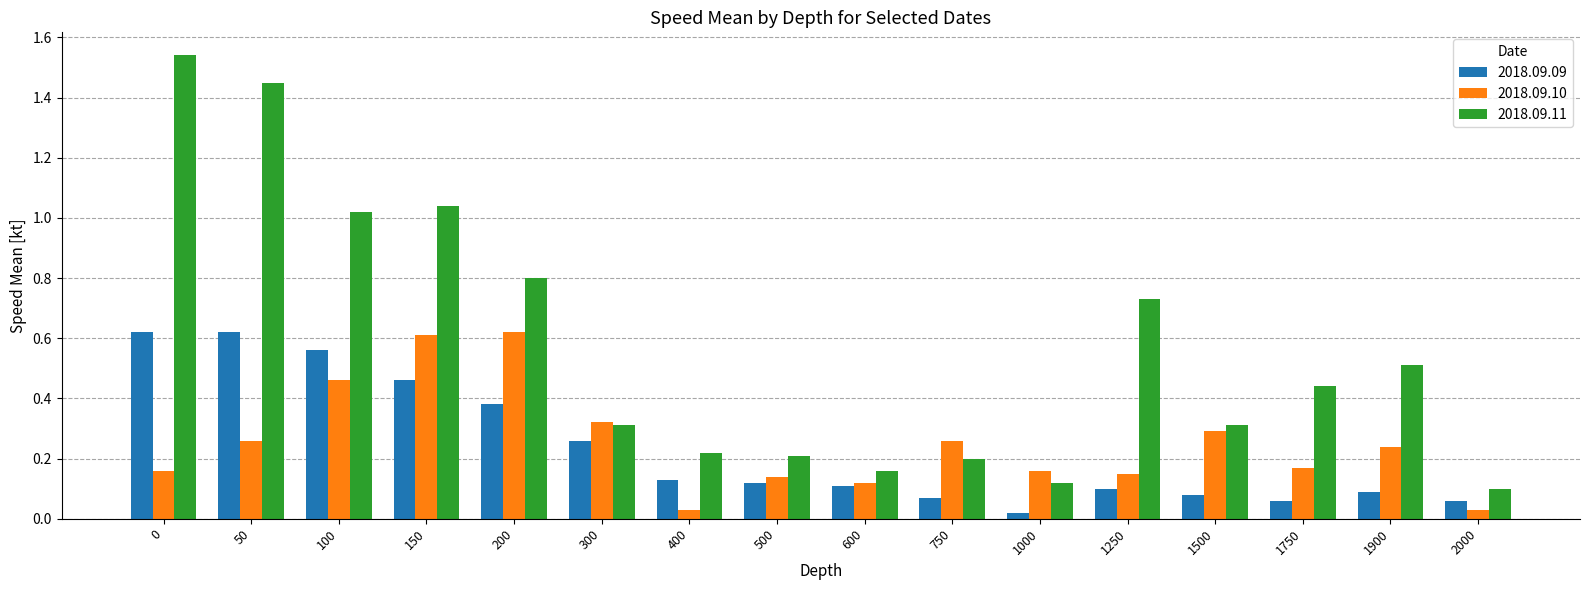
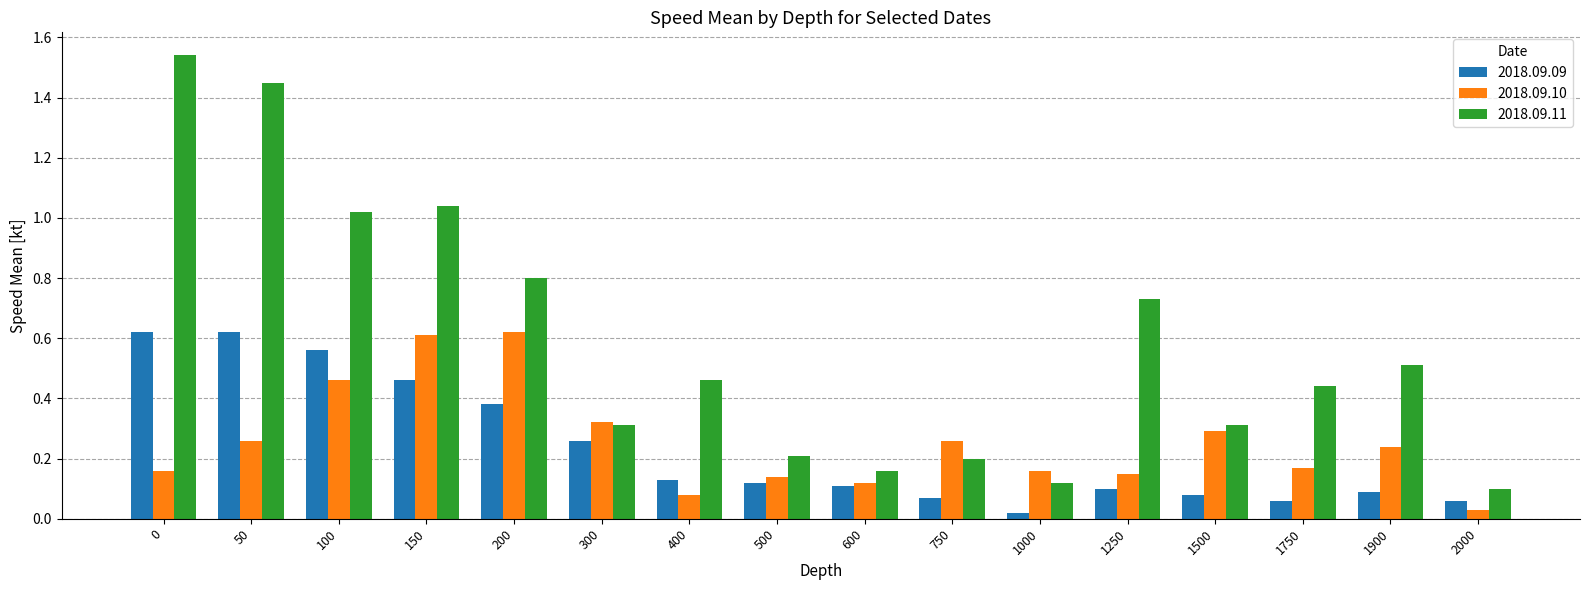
  {
    "2018.09.09": {
      "0": 0.62,
      "50": 0.62,
      "100": 0.56,
      "150": 0.46,
      "200": 0.38,
      "300": 0.26,
      "400": 0.13,
      "500": 0.12,
      "600": 0.11,
      "750": 0.07,
      "1000": 0.02,
      "1250": 0.10,
      "1500": 0.08,
      "1750": 0.06,
      "1900": 0.09,
      "2000": 0.06
    },
    "2018.09.10": {
      "0": 0.16,
      "50": 0.26,
      "100": 0.46,
      "150": 0.61,
      "200": 0.62,
      "300": 0.32,
-     "400": 0.03,
+     "400": 0.08,
      "500": 0.14,
      "600": 0.12,
      "750": 0.26,
      "1000": 0.16,
      "1250": 0.15,
      "1500": 0.29,
      "1750": 0.17,
      "1900": 0.24,
      "2000": 0.03
    },
    "2018.09.11": {
      "0": 1.54,
      "50": 1.45,
      "100": 1.02,
      "150": 1.04,
      "200": 0.80,
      "300": 0.31,
-     "400": 0.22,
+     "400": 0.46,
      "500": 0.21,
      "600": 0.16,
      "750": 0.20,
      "1000": 0.12,
      "1250": 0.73,
      "1500": 0.31,
      "1750": 0.44,
      "1900": 0.51,
      "2000": 0.10
    }
  }
